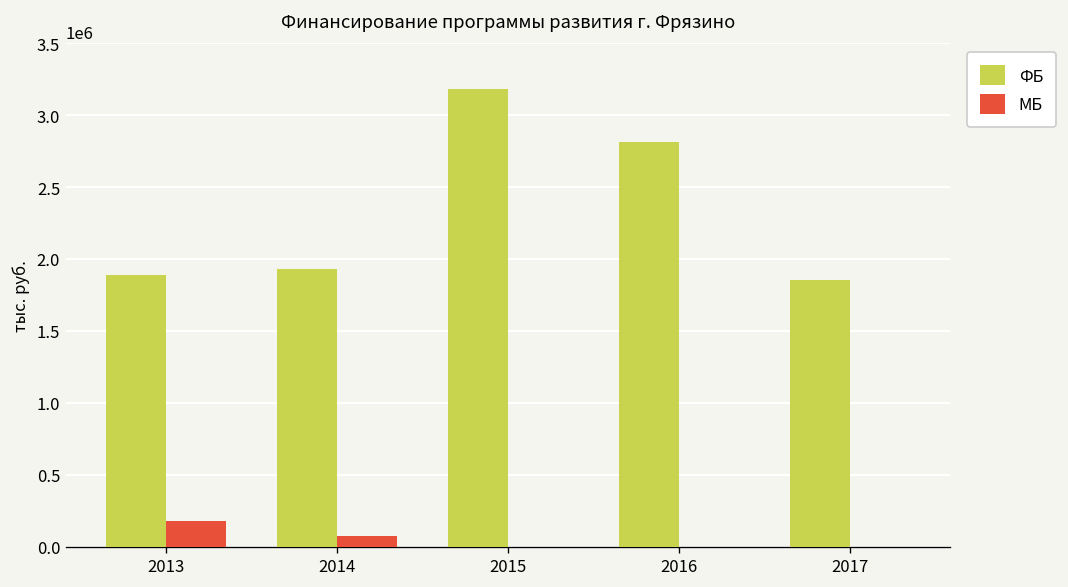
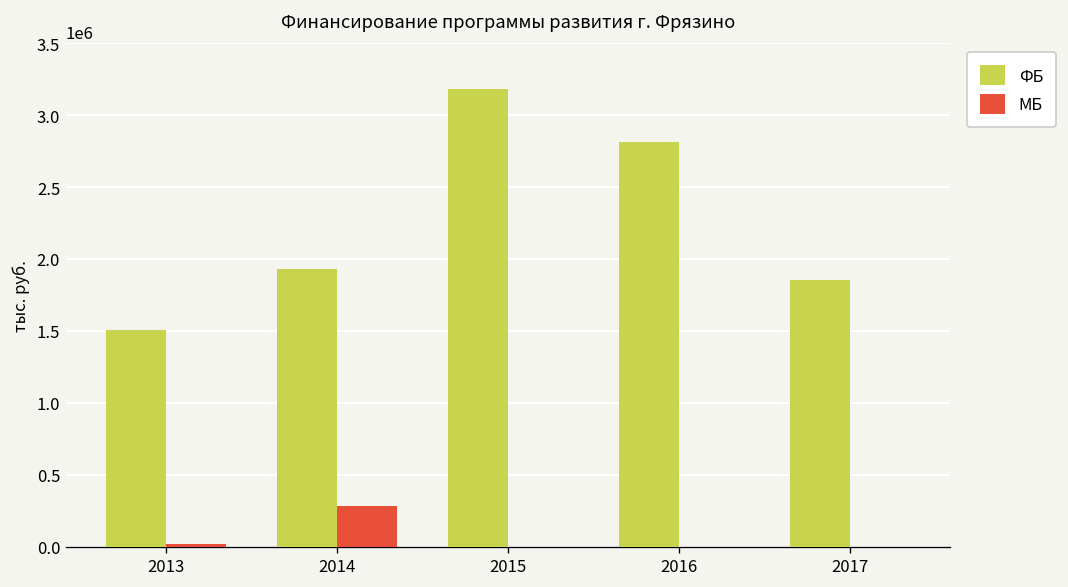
  {
    "ФБ": {
-     "2013": 1890000,
+     "2013": 1510000,
      "2014": 1930000,
      "2015": 3180000,
      "2016": 2810000,
      "2017": 1850000
    },
    "МБ": {
-     "2013": 180000,
-     "2014": 70000,
+     "2013": 20000,
+     "2014": 280000,
      "2015": 0,
      "2016": 0,
      "2017": 0
    }
  }
